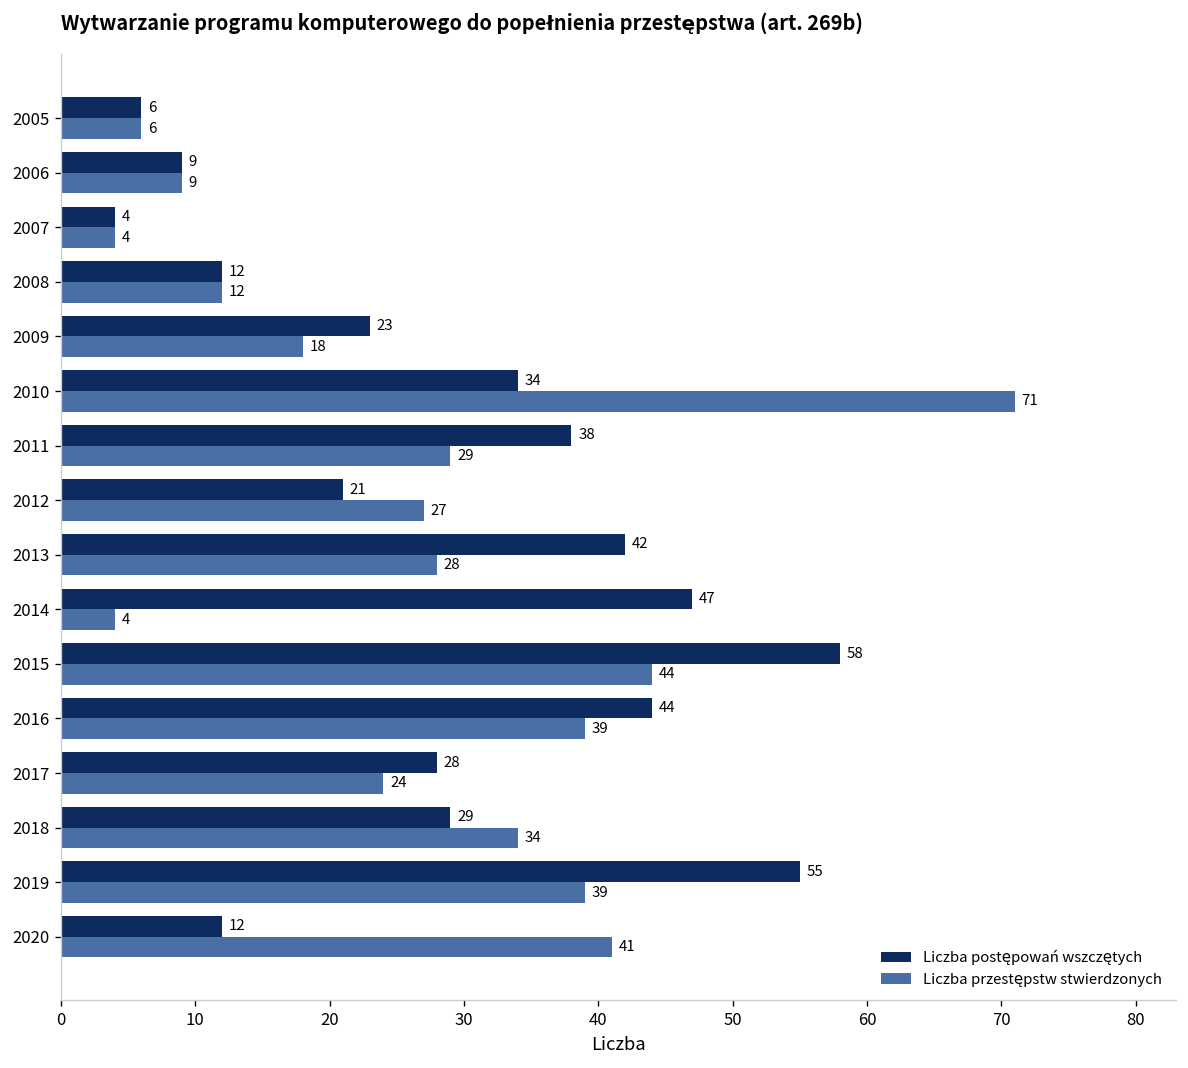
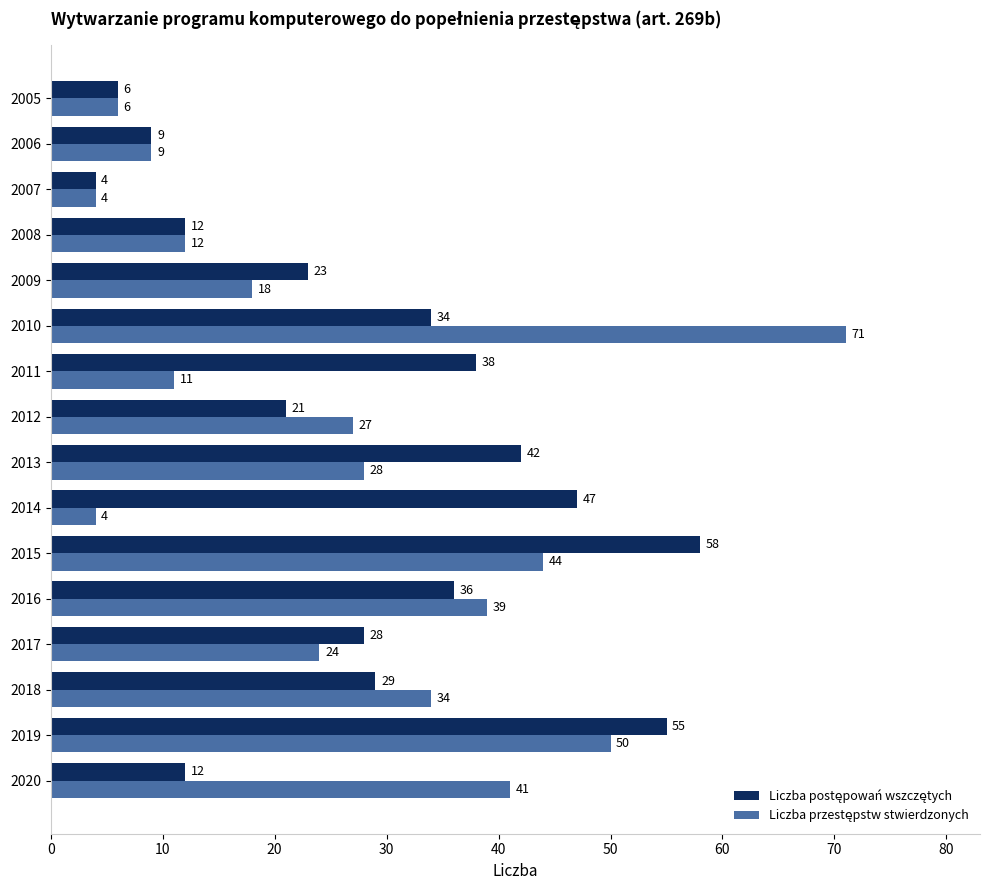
  {
    "Liczba postępowań wszczętych": {
      "2005": 6,
      "2006": 9,
      "2007": 4,
      "2008": 12,
      "2009": 23,
      "2010": 34,
      "2011": 38,
      "2012": 21,
      "2013": 42,
      "2014": 47,
      "2015": 58,
-     "2016": 44,
+     "2016": 36,
      "2017": 28,
      "2018": 29,
      "2019": 55,
      "2020": 12
    },
    "Liczba przestępstw stwierdzonych": {
      "2005": 6,
      "2006": 9,
      "2007": 4,
      "2008": 12,
      "2009": 18,
      "2010": 71,
-     "2011": 29,
+     "2011": 11,
      "2012": 27,
      "2013": 28,
      "2014": 4,
      "2015": 44,
      "2016": 39,
      "2017": 24,
      "2018": 34,
-     "2019": 39,
+     "2019": 50,
      "2020": 41
    }
  }
